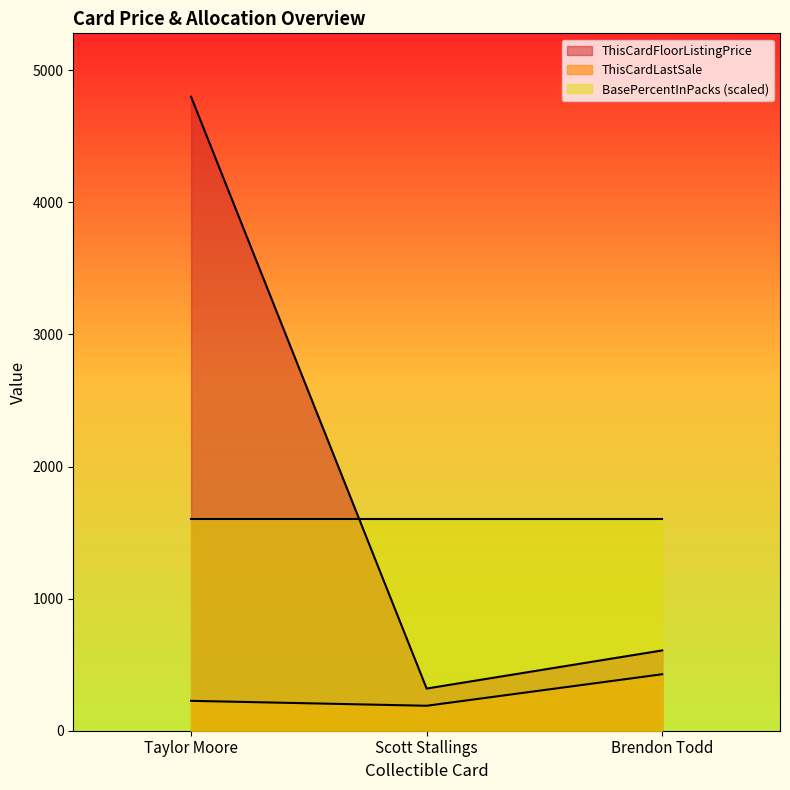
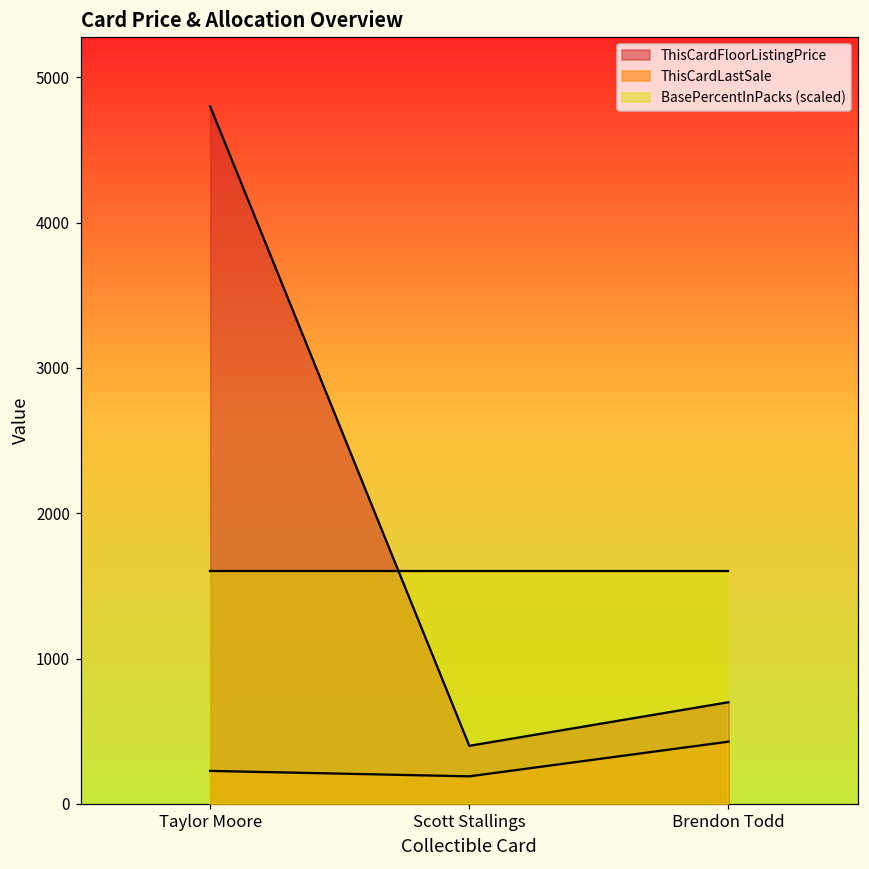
  {
    "ThisCardFloorListingPrice": {
      "Taylor Moore": 4800,
-     "Scott Stallings": 320,
-     "Brendon Todd": 610
+     "Scott Stallings": 400,
+     "Brendon Todd": 700
    },
    "ThisCardLastSale": {
      "Taylor Moore": 230,
      "Scott Stallings": 190,
      "Brendon Todd": 430
    },
    "BasePercentInPacks (scaled)": {
      "Taylor Moore": 1600,
      "Scott Stallings": 1600,
      "Brendon Todd": 1600
    }
  }
